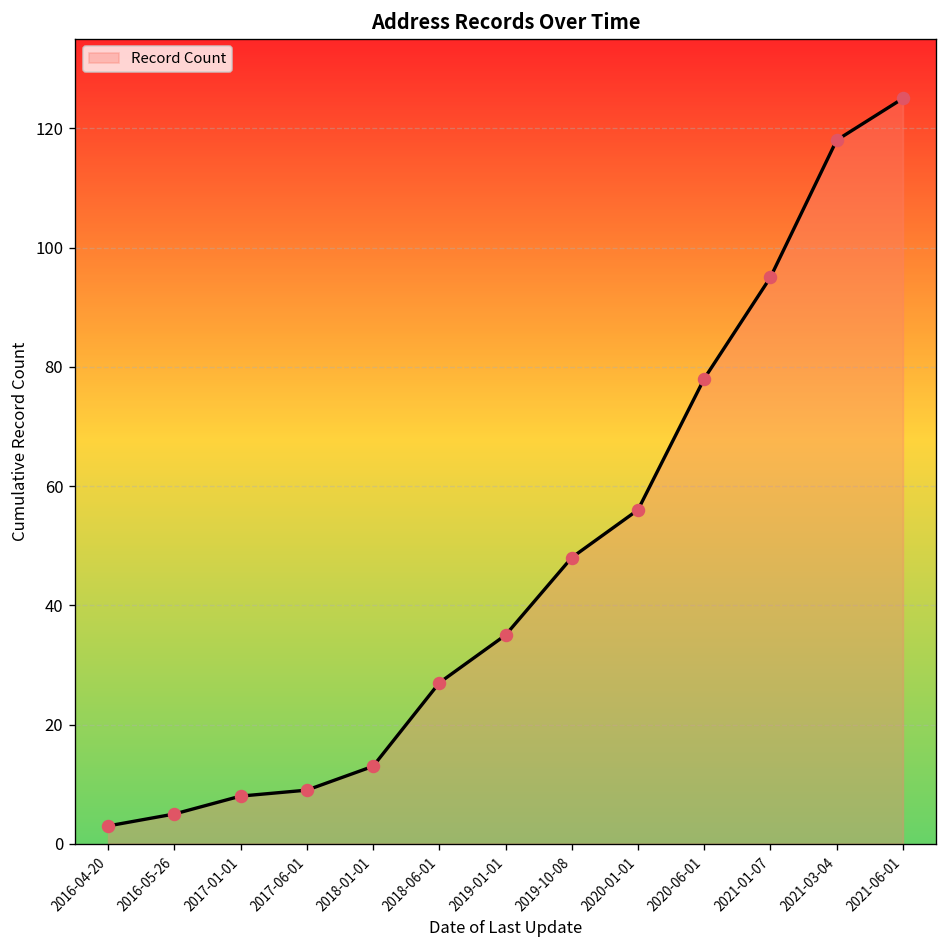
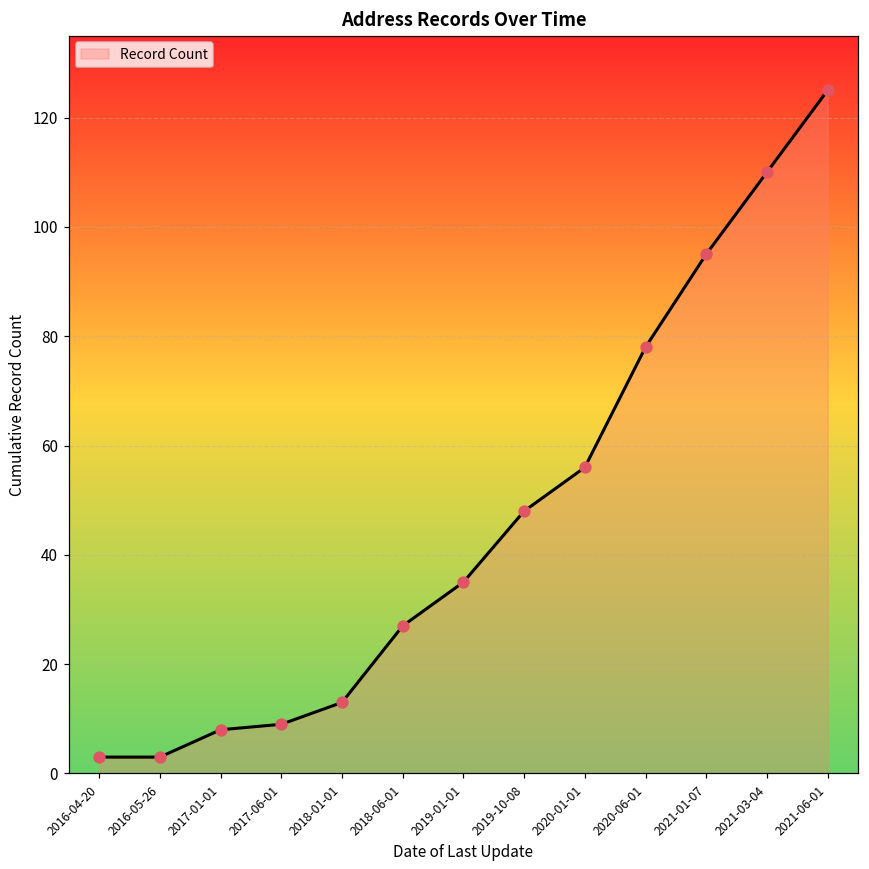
  {
    "2016-04-20": 3,
-   "2016-05-26": 5,
+   "2016-05-26": 3,
    "2017-01-01": 8,
    "2017-06-01": 9,
    "2018-01-01": 13,
    "2018-06-01": 27,
    "2019-01-01": 35,
    "2019-10-08": 48,
    "2020-01-01": 56,
    "2020-06-01": 78,
    "2021-01-07": 95,
-   "2021-03-04": 118,
+   "2021-03-04": 110,
    "2021-06-01": 125
  }
